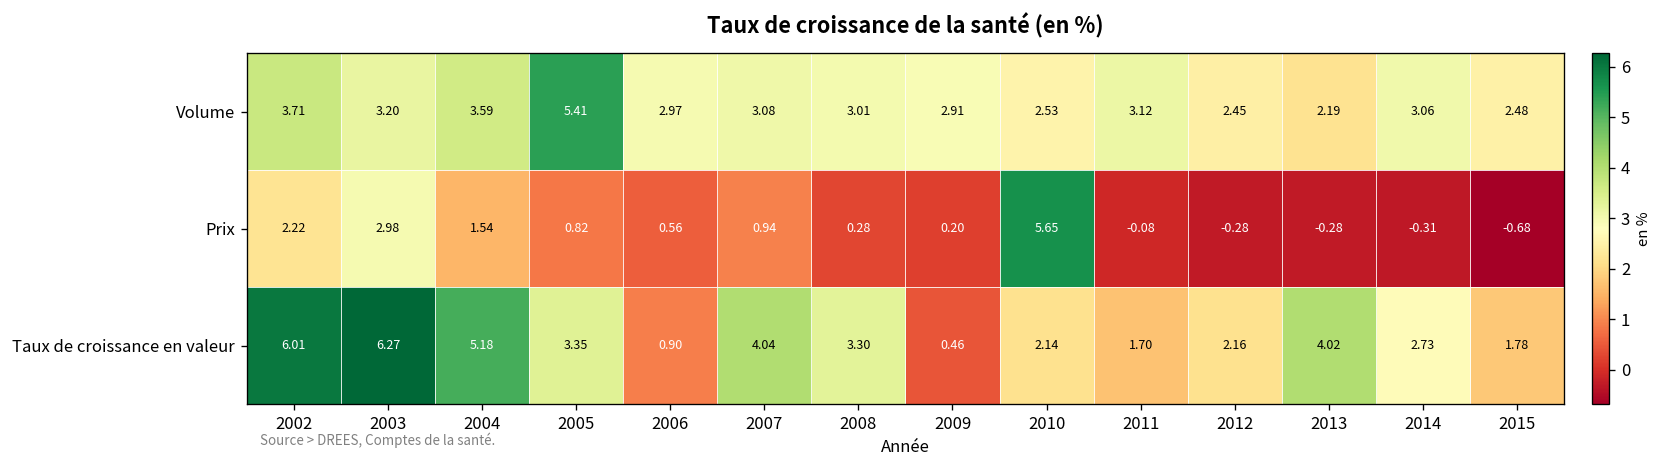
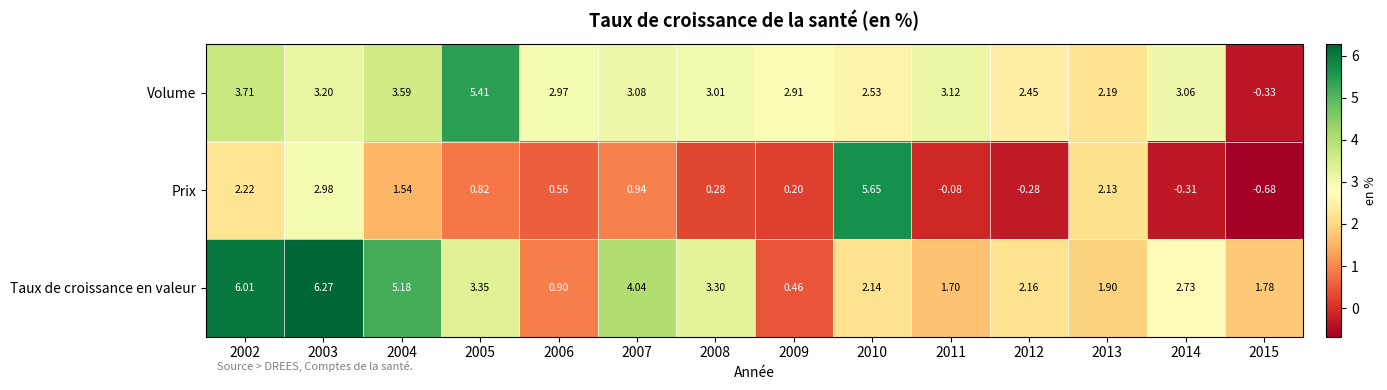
  {
    "Volume": {
      "2002": 3.71,
      "2003": 3.20,
      "2004": 3.59,
      "2005": 5.41,
      "2006": 2.97,
      "2007": 3.08,
      "2008": 3.01,
      "2009": 2.91,
      "2010": 2.53,
      "2011": 3.12,
      "2012": 2.45,
      "2013": 2.19,
      "2014": 3.06,
-     "2015": 2.48
+     "2015": -0.33
    },
    "Prix": {
      "2002": 2.22,
      "2003": 2.98,
      "2004": 1.54,
      "2005": 0.82,
      "2006": 0.56,
      "2007": 0.94,
      "2008": 0.28,
      "2009": 0.20,
      "2010": 5.65,
      "2011": -0.08,
      "2012": -0.28,
-     "2013": -0.28,
+     "2013": 2.13,
      "2014": -0.31,
      "2015": -0.68
    },
    "Taux de croissance en valeur": {
      "2002": 6.01,
      "2003": 6.27,
      "2004": 5.18,
      "2005": 3.35,
      "2006": 0.90,
      "2007": 4.04,
      "2008": 3.30,
      "2009": 0.46,
      "2010": 2.14,
      "2011": 1.70,
      "2012": 2.16,
-     "2013": 4.02,
+     "2013": 1.90,
      "2014": 2.73,
      "2015": 1.78
    }
  }
